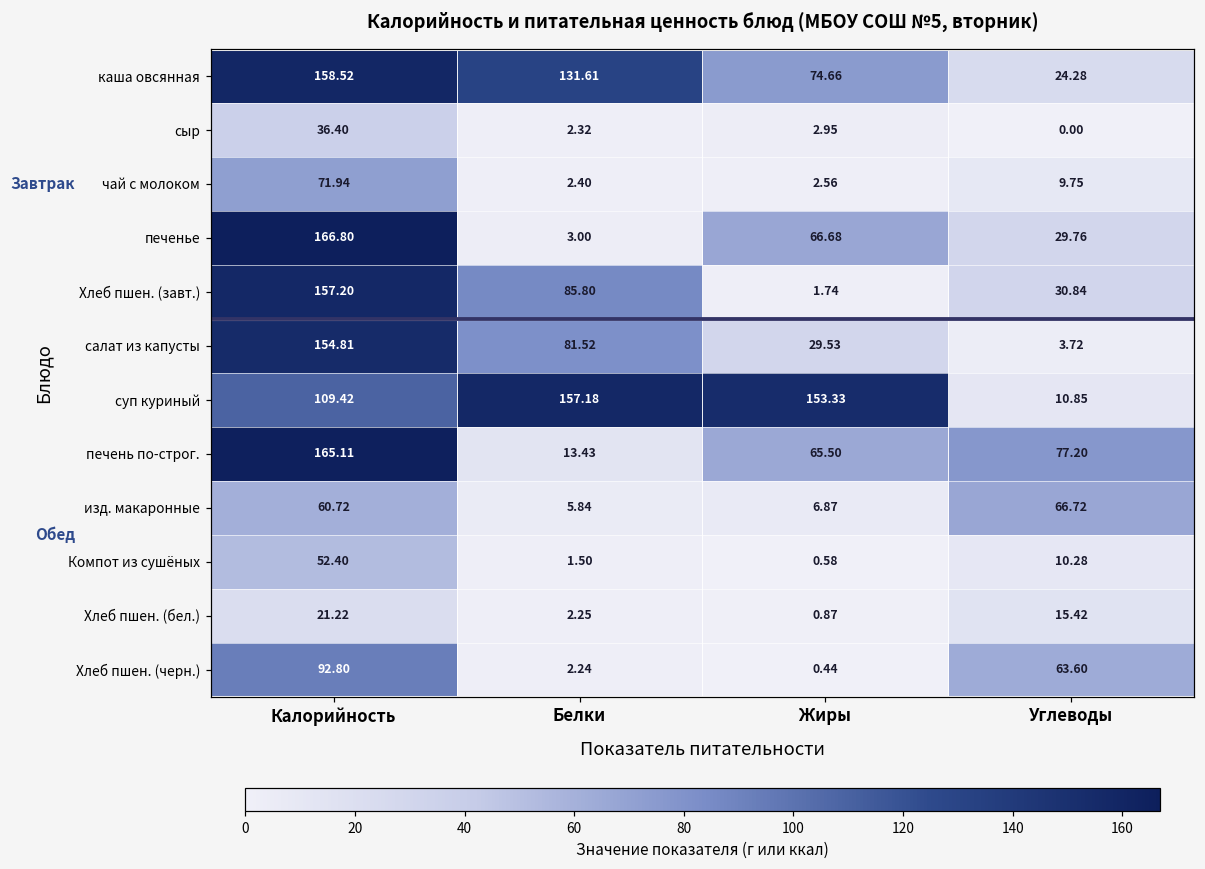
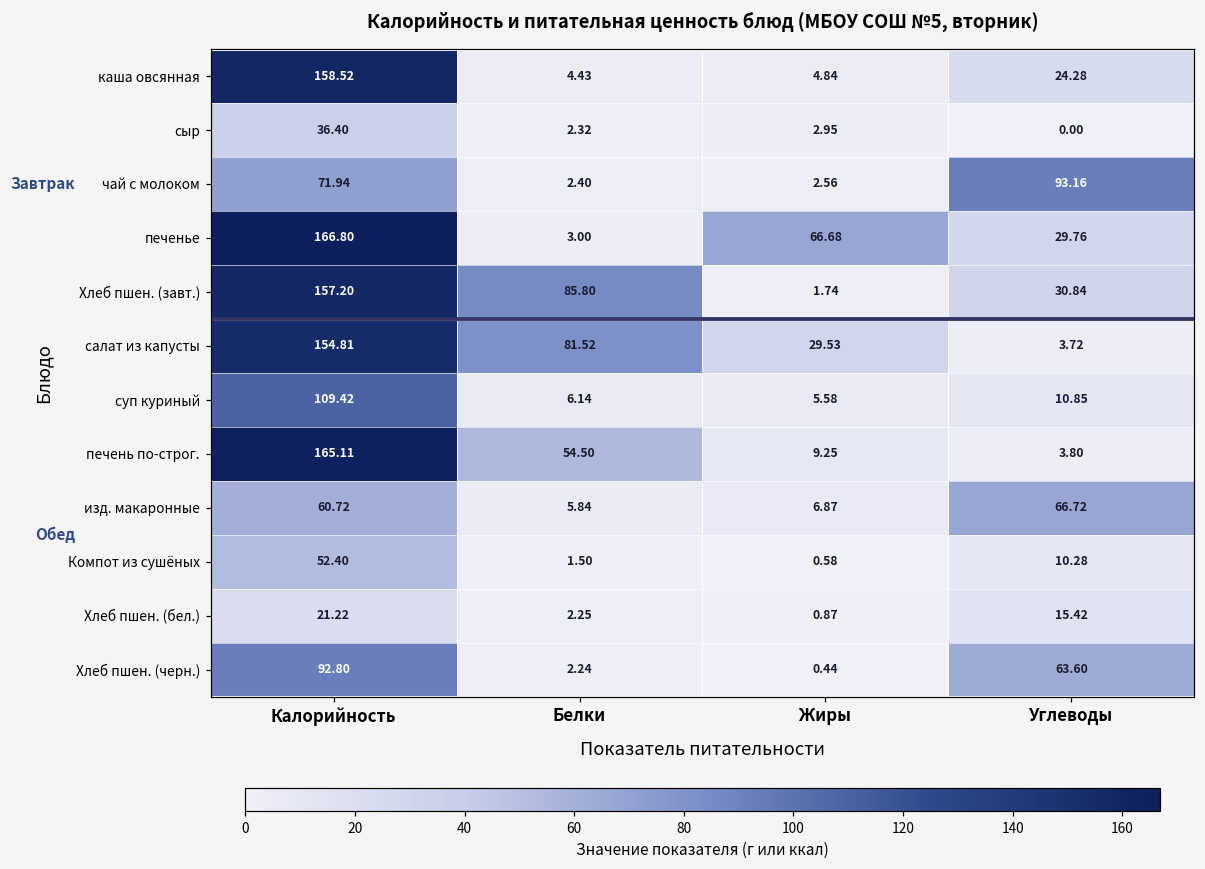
  {
    "каша овсянная": {
      "Калорийность": 158.52,
-     "Белки": 131.61,
-     "Жиры": 74.66,
+     "Белки": 4.43,
+     "Жиры": 4.84,
      "Углеводы": 24.28
    },
    "сыр": {
      "Калорийность": 36.40,
      "Белки": 2.32,
      "Жиры": 2.95,
      "Углеводы": 0.00
    },
    "чай с молоком": {
      "Калорийность": 71.94,
      "Белки": 2.40,
      "Жиры": 2.56,
-     "Углеводы": 9.75
+     "Углеводы": 93.16
    },
    "печенье": {
      "Калорийность": 166.80,
      "Белки": 3.00,
      "Жиры": 66.68,
      "Углеводы": 29.76
    },
    "Хлеб пшен. (завт.)": {
      "Калорийность": 157.20,
      "Белки": 85.80,
      "Жиры": 1.74,
      "Углеводы": 30.84
    },
    "салат из капусты": {
      "Калорийность": 154.81,
      "Белки": 81.52,
      "Жиры": 29.53,
      "Углеводы": 3.72
    },
    "суп куриный": {
      "Калорийность": 109.42,
-     "Белки": 157.18,
-     "Жиры": 153.33,
+     "Белки": 6.14,
+     "Жиры": 5.58,
      "Углеводы": 10.85
    },
    "печень по-строг.": {
      "Калорийность": 165.11,
-     "Белки": 13.43,
-     "Жиры": 65.50,
-     "Углеводы": 77.20
+     "Белки": 54.50,
+     "Жиры": 9.25,
+     "Углеводы": 3.80
    },
    "изд. макаронные": {
      "Калорийность": 60.72,
      "Белки": 5.84,
      "Жиры": 6.87,
      "Углеводы": 66.72
    },
    "Компот из сушёных": {
      "Калорийность": 52.40,
      "Белки": 1.50,
      "Жиры": 0.58,
      "Углеводы": 10.28
    },
    "Хлеб пшен. (бел.)": {
      "Калорийность": 21.22,
      "Белки": 2.25,
      "Жиры": 0.87,
      "Углеводы": 15.42
    },
    "Хлеб пшен. (черн.)": {
      "Калорийность": 92.80,
      "Белки": 2.24,
      "Жиры": 0.44,
      "Углеводы": 63.60
    }
  }
